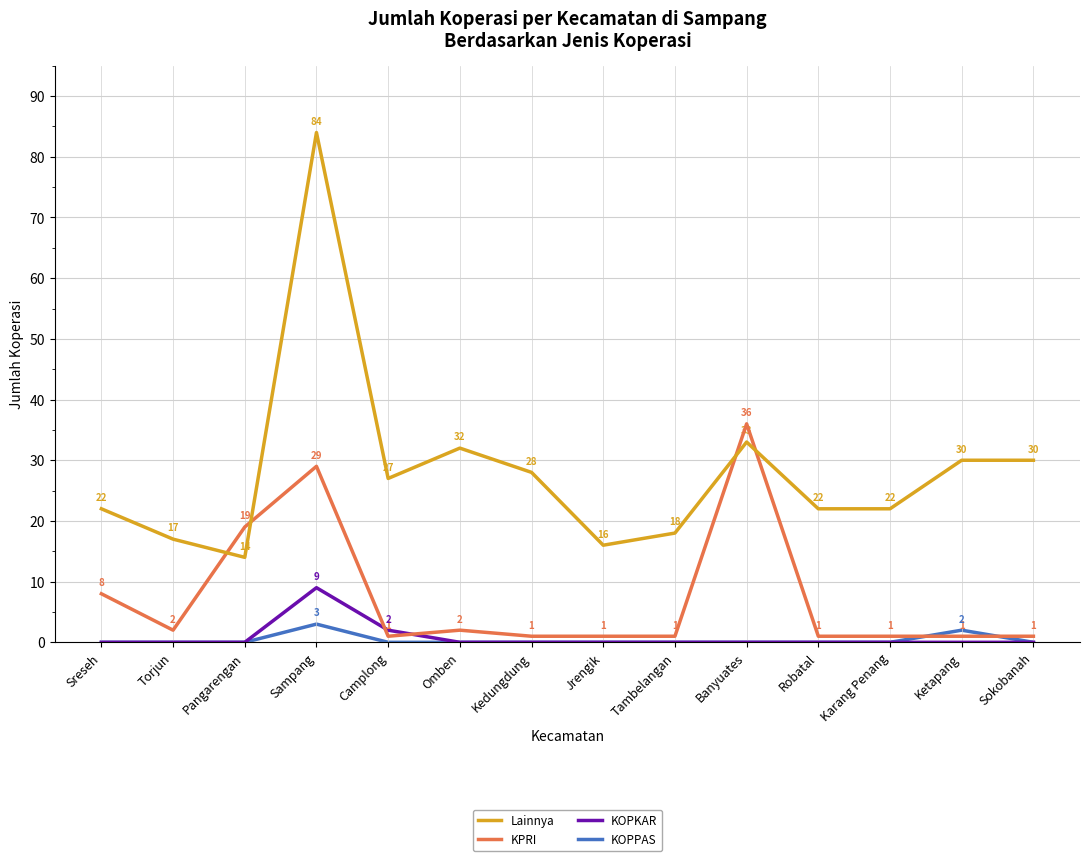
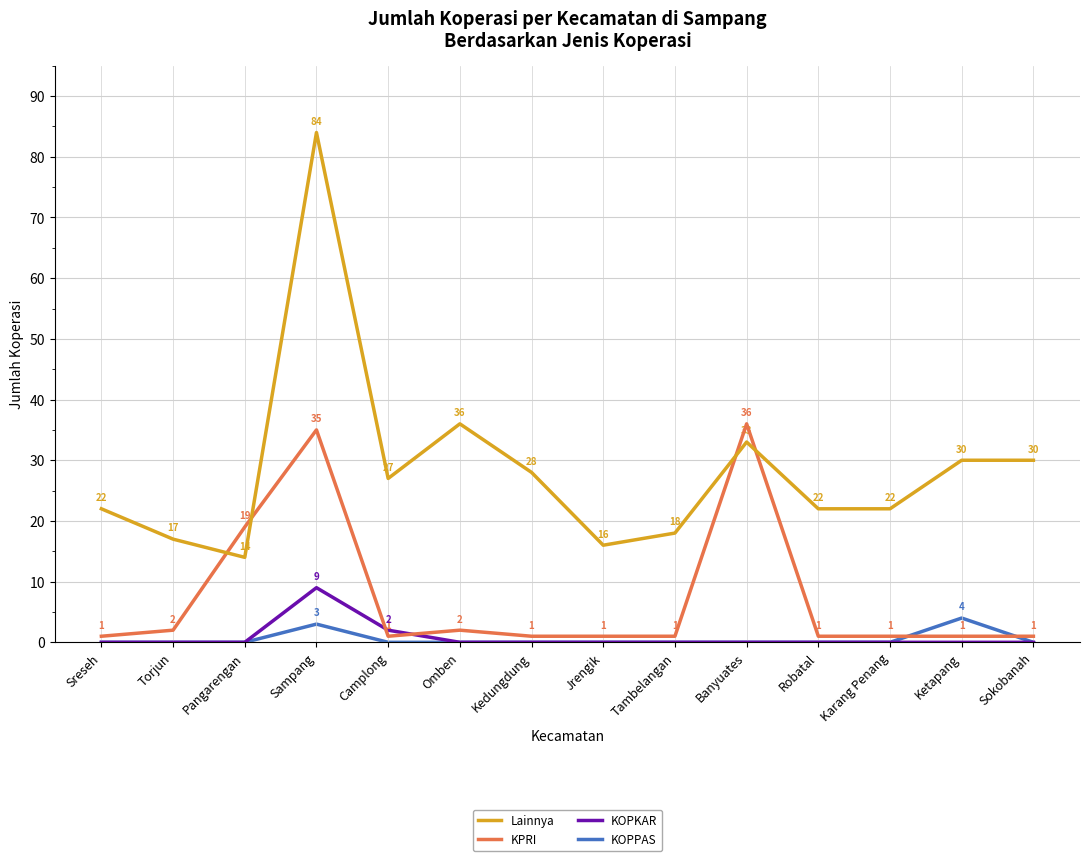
  {
    "Lainnya": {
      "Sreseh": 22,
      "Torjun": 17,
      "Pangarengan": 14,
      "Sampang": 84,
      "Camplong": 27,
-     "Omben": 32,
+     "Omben": 36,
      "Kedungdung": 28,
      "Jrengik": 16,
      "Tambelangan": 18,
      "Robatal": 22,
      "Karang Penang": 22,
      "Ketapang": 30,
      "Sokobanah": 30
    },
    "KPRI": {
-     "Sreseh": 8,
+     "Sreseh": 1,
      "Torjun": 2,
      "Pangarengan": 19,
-     "Sampang": 29,
+     "Sampang": 35,
      "Omben": 2,
      "Kedungdung": 1,
      "Jrengik": 1,
      "Tambelangan": 1,
      "Banyuates": 36,
      "Robatal": 1,
      "Karang Penang": 1,
      "Sokobanah": 1
    },
    "KOPKAR": {
      "Sampang": 9
    },
    "KOPPAS": {
      "Sampang": 3,
-     "Ketapang": 2
+     "Ketapang": 4
    }
  }
